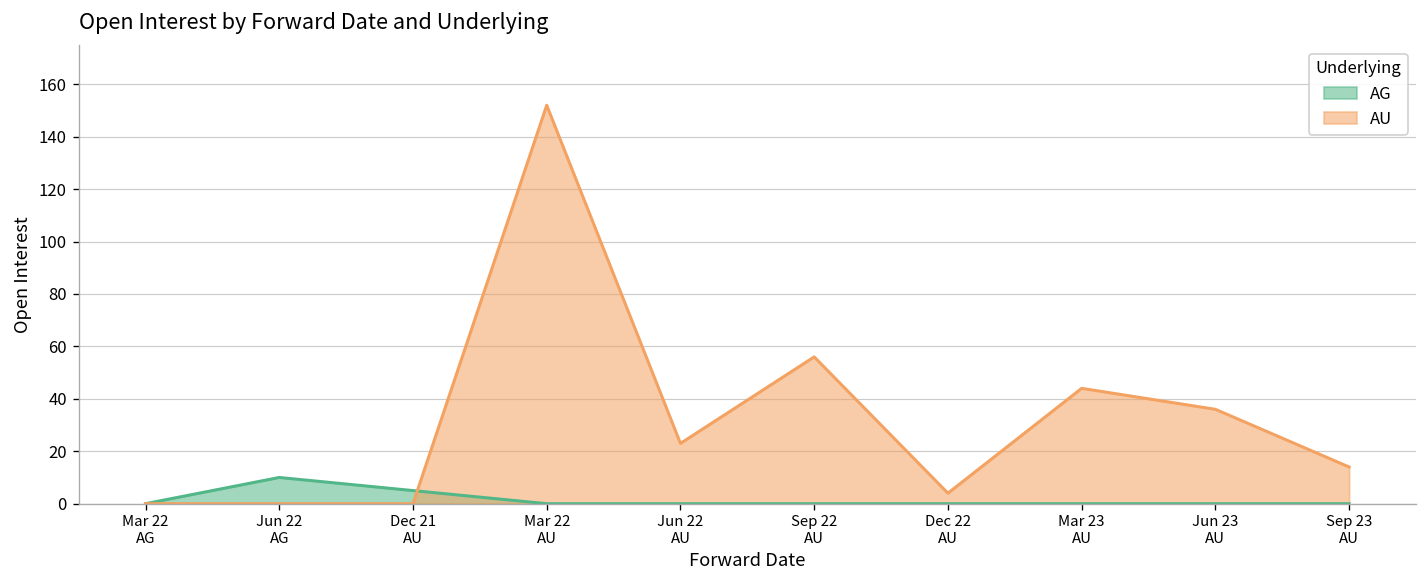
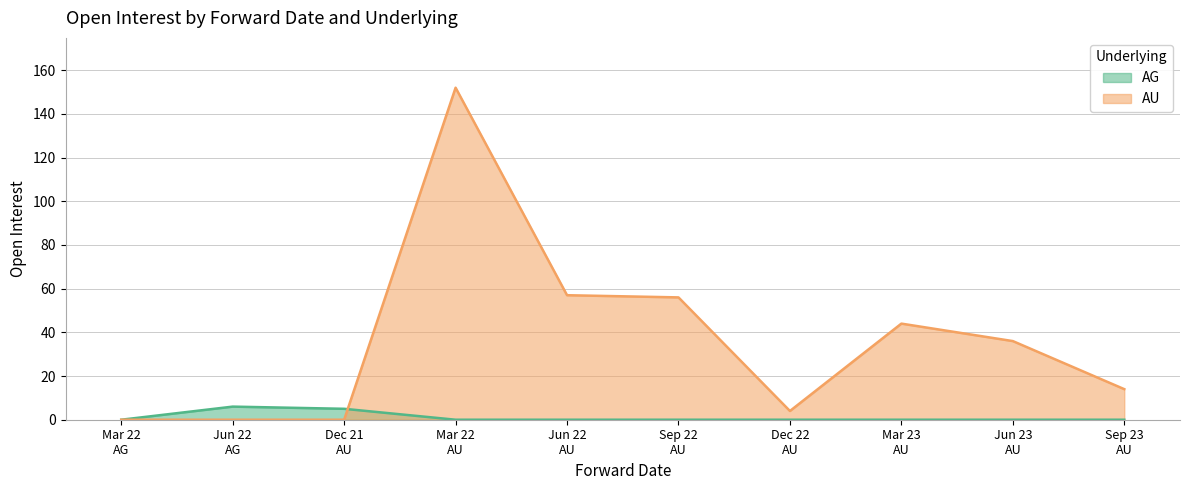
  {
    "AG": {
-     "Jun 22 AG": 10,
+     "Jun 22 AG": 6,
      "Dec 21 AU": 5,
      "Mar 22 AU": 0,
      "Jun 22 AU": 0,
      "Sep 22 AU": 0,
      "Dec 22 AU": 0,
      "Mar 23 AU": 0,
      "Jun 23 AU": 0,
      "Sep 23 AU": 0
    },
    "AU": {
      "Jun 22 AG": 0,
      "Dec 21 AU": 0,
      "Mar 22 AU": 152,
-     "Jun 22 AU": 23,
+     "Jun 22 AU": 57,
      "Sep 22 AU": 56,
      "Dec 22 AU": 4,
      "Mar 23 AU": 44,
      "Jun 23 AU": 36,
      "Sep 23 AU": 14
    }
  }
